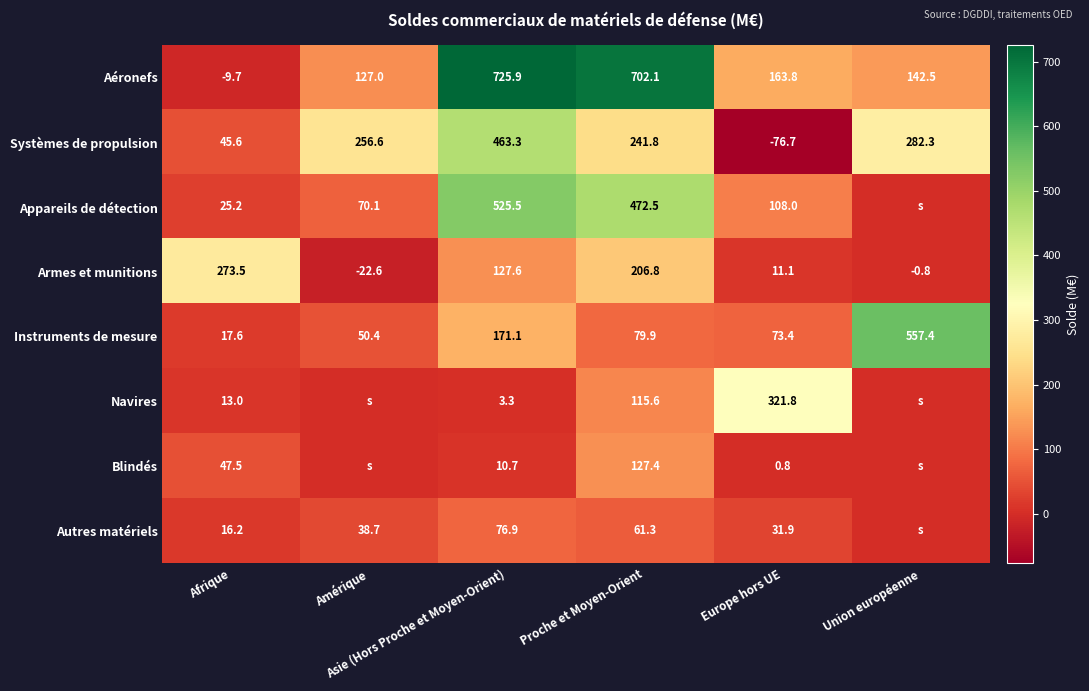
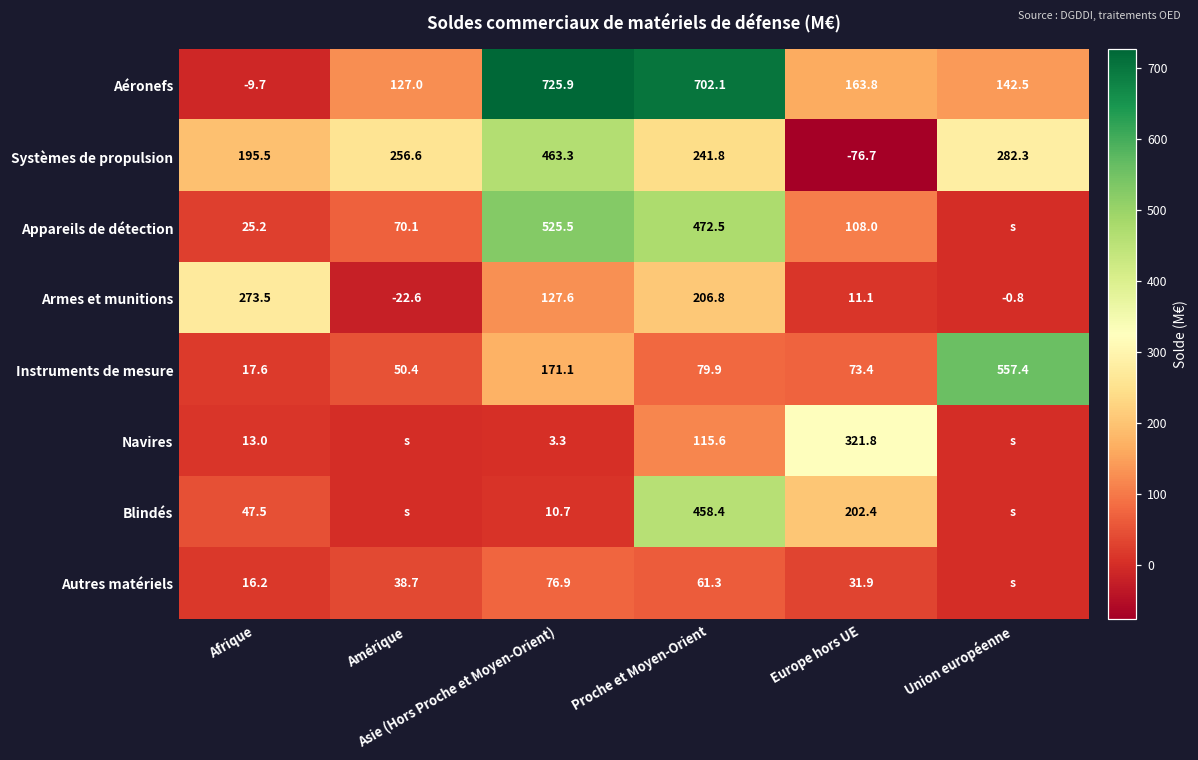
  {
    "Aéronefs": {
      "Afrique": -9.7,
      "Amérique": 127.0,
      "Asie (Hors Proche et Moyen-Orient)": 725.9,
      "Proche et Moyen-Orient": 702.1,
      "Europe hors UE": 163.8,
      "Union européenne": 142.5
    },
    "Systèmes de propulsion": {
-     "Afrique": 45.6,
+     "Afrique": 195.5,
      "Amérique": 256.6,
      "Asie (Hors Proche et Moyen-Orient)": 463.3,
      "Proche et Moyen-Orient": 241.8,
      "Europe hors UE": -76.7,
      "Union européenne": 282.3
    },
    "Appareils de détection": {
      "Afrique": 25.2,
      "Amérique": 70.1,
      "Asie (Hors Proche et Moyen-Orient)": 525.5,
      "Proche et Moyen-Orient": 472.5,
      "Europe hors UE": 108.0
    },
    "Armes et munitions": {
      "Afrique": 273.5,
      "Amérique": -22.6,
      "Asie (Hors Proche et Moyen-Orient)": 127.6,
      "Proche et Moyen-Orient": 206.8,
      "Europe hors UE": 11.1,
      "Union européenne": -0.8
    },
    "Instruments de mesure": {
      "Afrique": 17.6,
      "Amérique": 50.4,
      "Asie (Hors Proche et Moyen-Orient)": 171.1,
      "Proche et Moyen-Orient": 79.9,
      "Europe hors UE": 73.4,
      "Union européenne": 557.4
    },
    "Navires": {
      "Afrique": 13.0,
      "Asie (Hors Proche et Moyen-Orient)": 3.3,
      "Proche et Moyen-Orient": 115.6,
      "Europe hors UE": 321.8
    },
    "Blindés": {
      "Afrique": 47.5,
      "Asie (Hors Proche et Moyen-Orient)": 10.7,
-     "Proche et Moyen-Orient": 127.4,
-     "Europe hors UE": 0.8
+     "Proche et Moyen-Orient": 458.4,
+     "Europe hors UE": 202.4
    },
    "Autres matériels": {
      "Afrique": 16.2,
      "Amérique": 38.7,
      "Asie (Hors Proche et Moyen-Orient)": 76.9,
      "Proche et Moyen-Orient": 61.3,
      "Europe hors UE": 31.9
    }
  }
